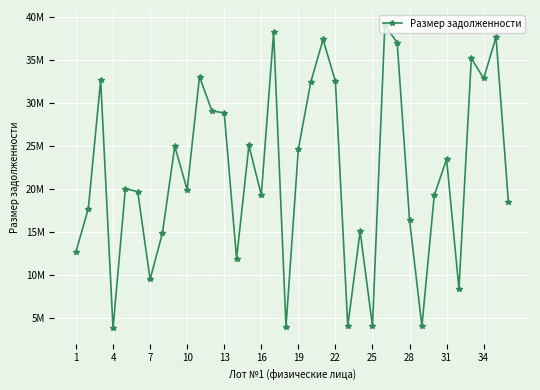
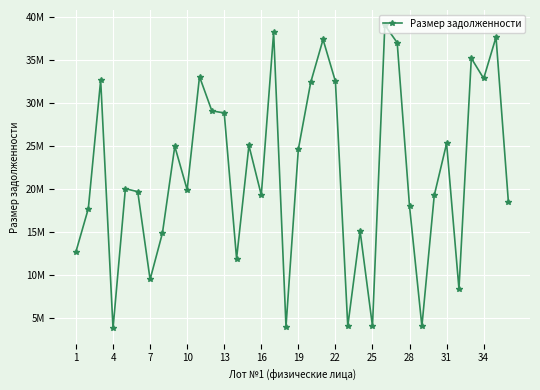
  {
    "1": 13000000,
    "4": 4000000,
    "7": 10000000,
    "10": 20000000,
    "13": 29000000,
    "16": 19000000,
    "19": 25000000,
    "22": 33000000,
    "25": 4000000,
-   "28": 16000000,
-   "31": 24000000,
+   "28": 18000000,
+   "31": 25000000,
    "34": 33000000
  }
